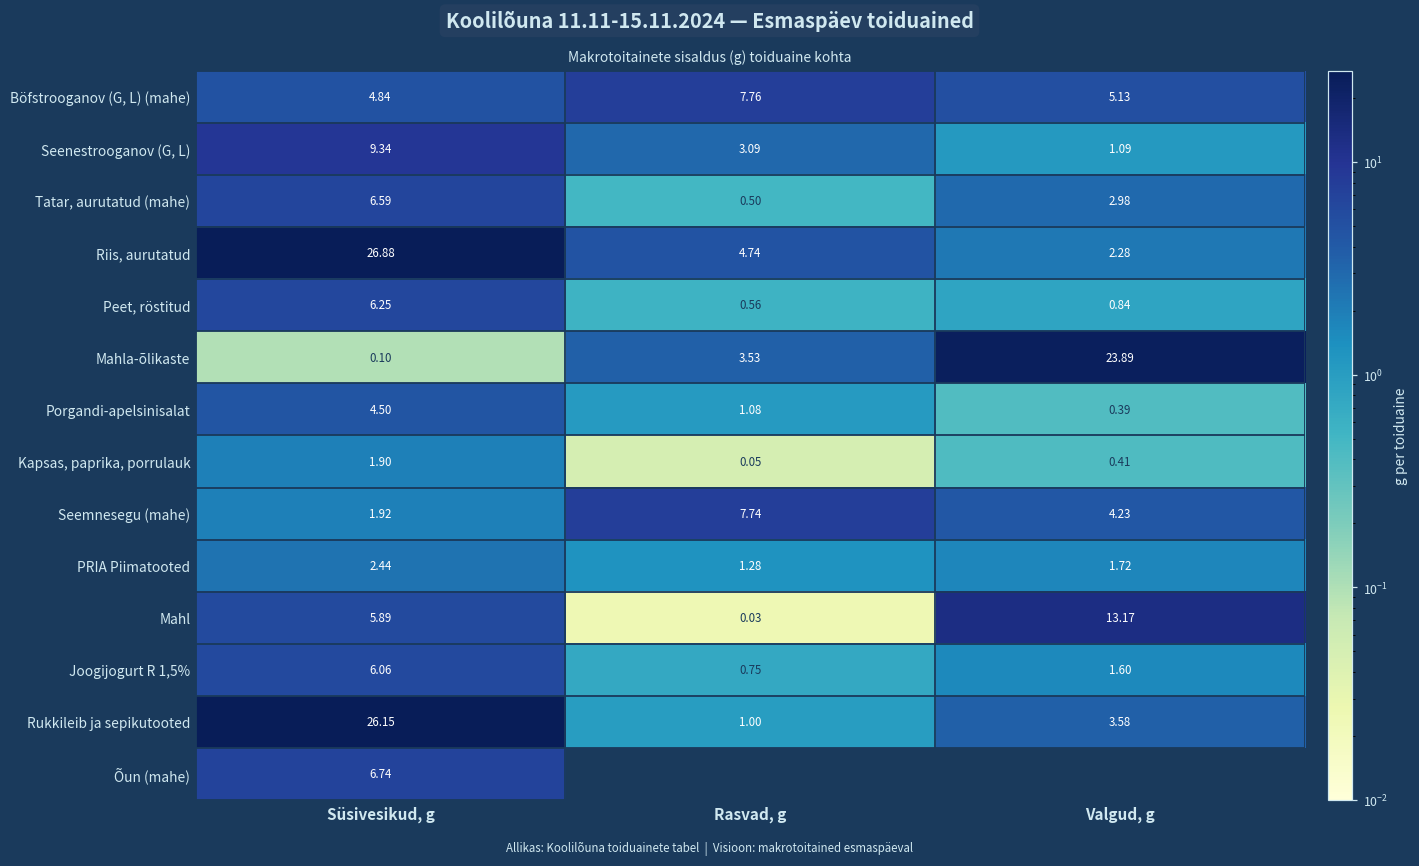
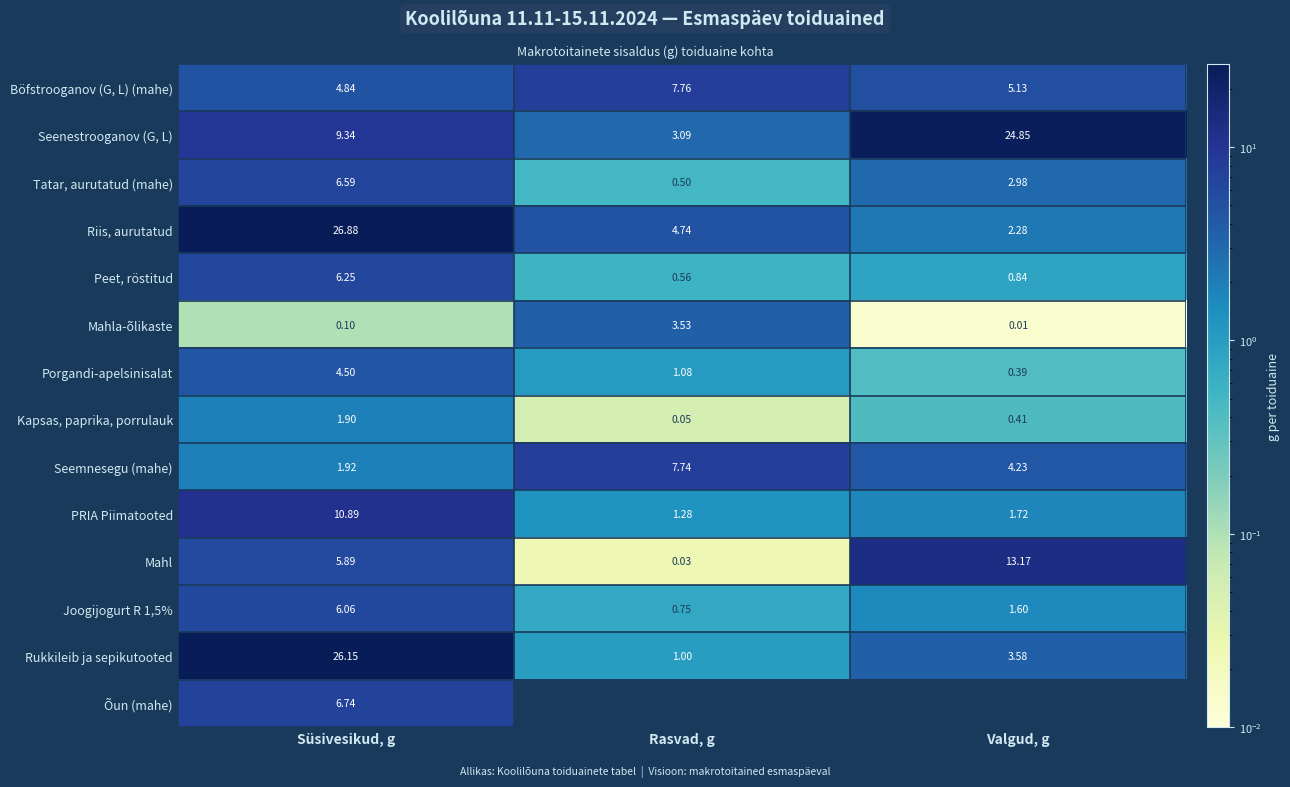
  {
    "Böfstrooganov (G, L) (mahe)": {
      "Süsivesikud, g": 4.84,
      "Rasvad, g": 7.76,
      "Valgud, g": 5.13
    },
    "Seenestrooganov (G, L)": {
      "Süsivesikud, g": 9.34,
      "Rasvad, g": 3.09,
-     "Valgud, g": 1.09
+     "Valgud, g": 24.85
    },
    "Tatar, aurutatud (mahe)": {
      "Süsivesikud, g": 6.59,
      "Rasvad, g": 0.50,
      "Valgud, g": 2.98
    },
    "Riis, aurutatud": {
      "Süsivesikud, g": 26.88,
      "Rasvad, g": 4.74,
      "Valgud, g": 2.28
    },
    "Peet, röstitud": {
      "Süsivesikud, g": 6.25,
      "Rasvad, g": 0.56,
      "Valgud, g": 0.84
    },
    "Mahla-õlikaste": {
      "Süsivesikud, g": 0.10,
      "Rasvad, g": 3.53,
-     "Valgud, g": 23.89
+     "Valgud, g": 0.01
    },
    "Porgandi-apelsinisalat": {
      "Süsivesikud, g": 4.50,
      "Rasvad, g": 1.08,
      "Valgud, g": 0.39
    },
    "Kapsas, paprika, porrulauk": {
      "Süsivesikud, g": 1.90,
      "Rasvad, g": 0.05,
      "Valgud, g": 0.41
    },
    "Seemnesegu (mahe)": {
      "Süsivesikud, g": 1.92,
      "Rasvad, g": 7.74,
      "Valgud, g": 4.23
    },
    "PRIA Piimatooted": {
-     "Süsivesikud, g": 2.44,
+     "Süsivesikud, g": 10.89,
      "Rasvad, g": 1.28,
      "Valgud, g": 1.72
    },
    "Mahl": {
      "Süsivesikud, g": 5.89,
      "Rasvad, g": 0.03,
      "Valgud, g": 13.17
    },
    "Joogijogurt R 1,5%": {
      "Süsivesikud, g": 6.06,
      "Rasvad, g": 0.75,
      "Valgud, g": 1.60
    },
    "Rukkileib ja sepikutooted": {
      "Süsivesikud, g": 26.15,
      "Rasvad, g": 1.00,
      "Valgud, g": 3.58
    },
    "Õun (mahe)": {
      "Süsivesikud, g": 6.74
    }
  }
